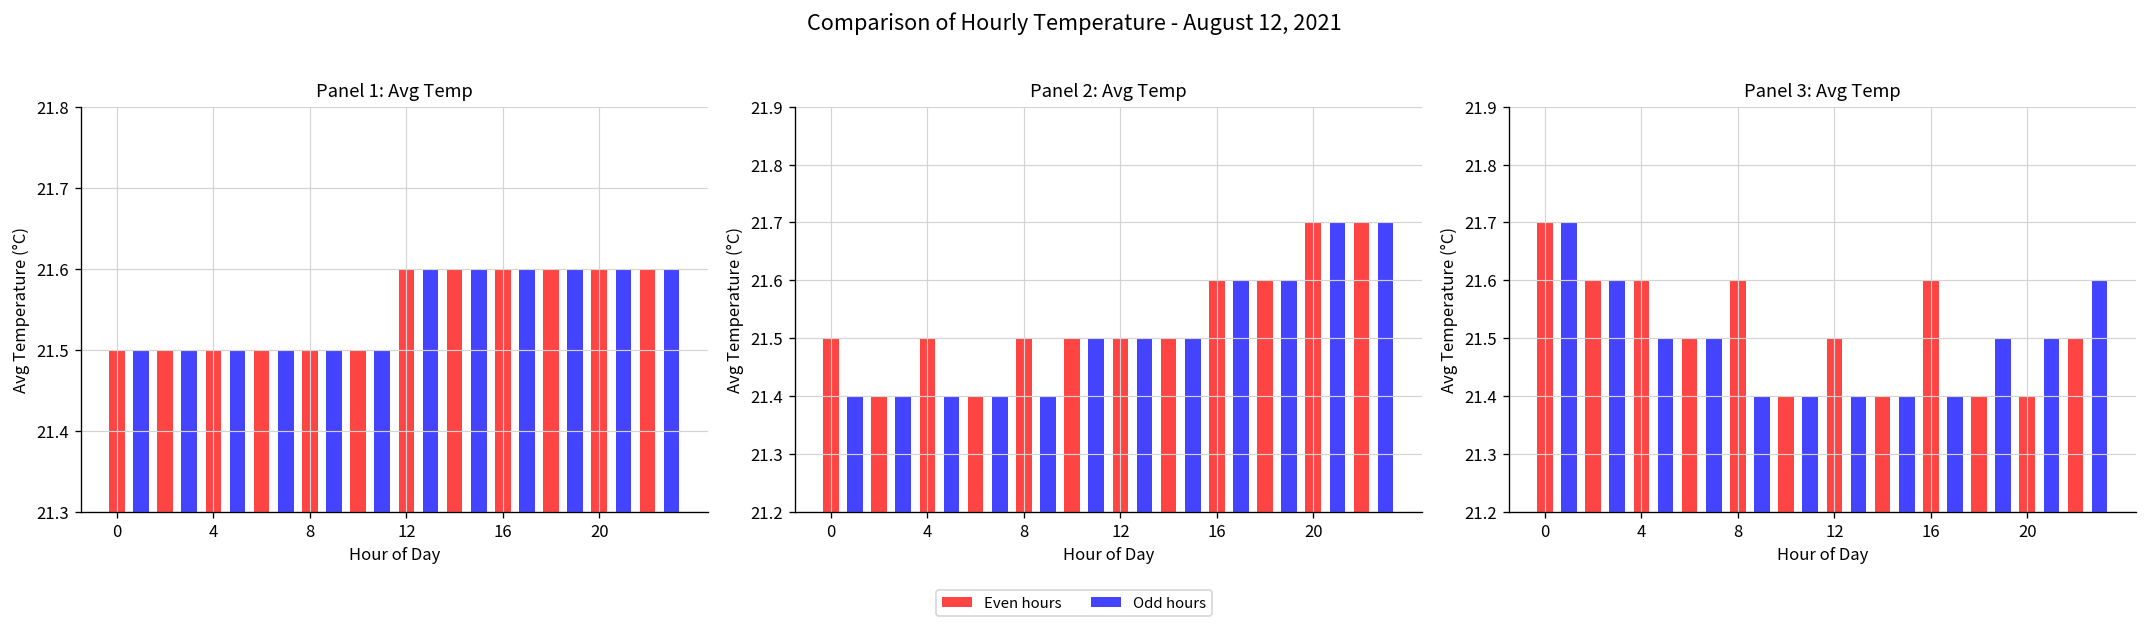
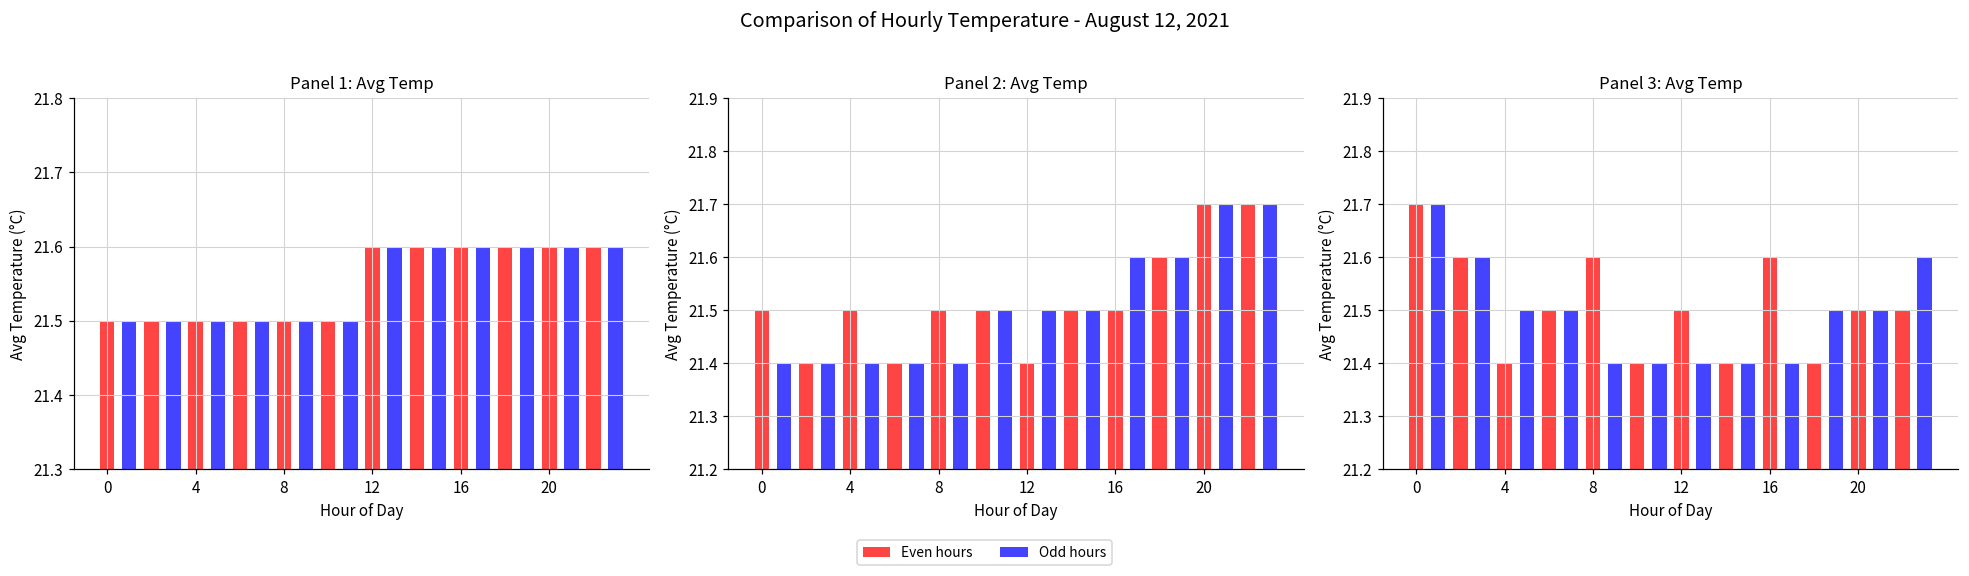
  {
    "Panel 1: Avg Temp": {
      "0": 21.50,
      "4": 21.50,
      "8": 21.50,
      "12": 21.60,
      "16": 21.60,
      "20": 21.60
    },
    "Panel 2: Avg Temp": {
      "0": 21.5,
      "4": 21.5,
      "8": 21.5,
-     "12": 21.5,
-     "16": 21.6,
+     "12": 21.4,
+     "16": 21.5,
      "20": 21.7
    },
    "Panel 3: Avg Temp": {
      "0": 21.7,
-     "4": 21.6,
+     "4": 21.4,
      "8": 21.6,
      "12": 21.5,
      "16": 21.6,
-     "20": 21.4
+     "20": 21.5
    }
  }
